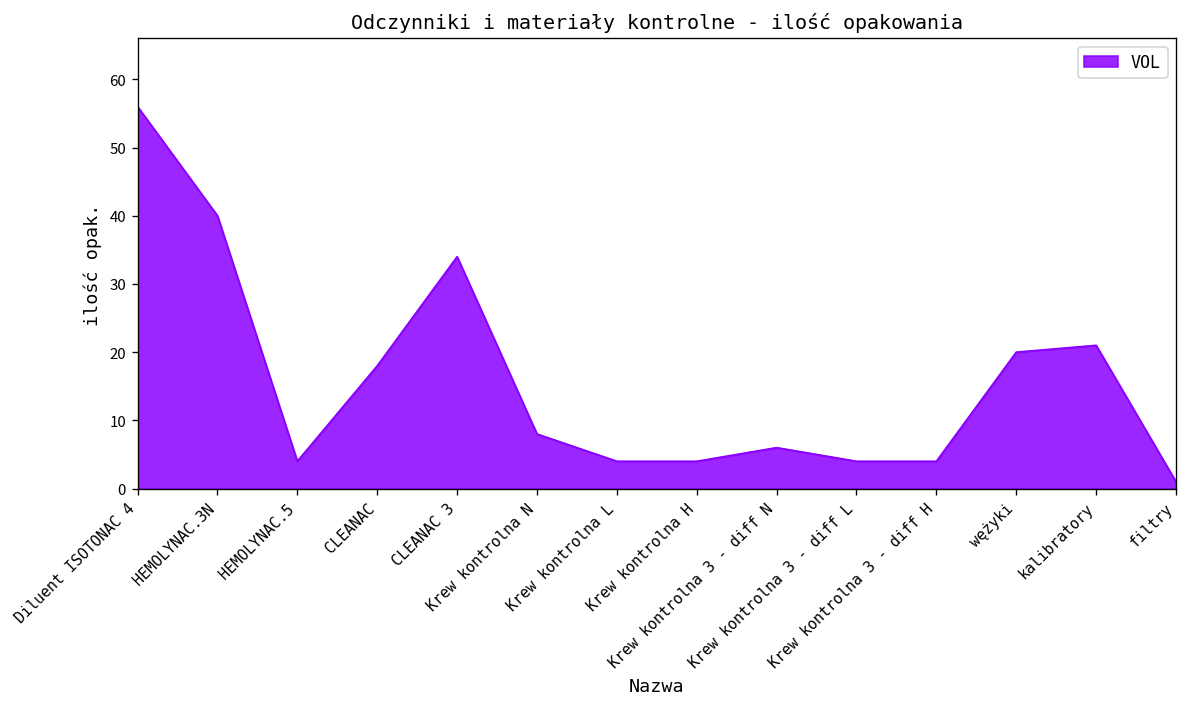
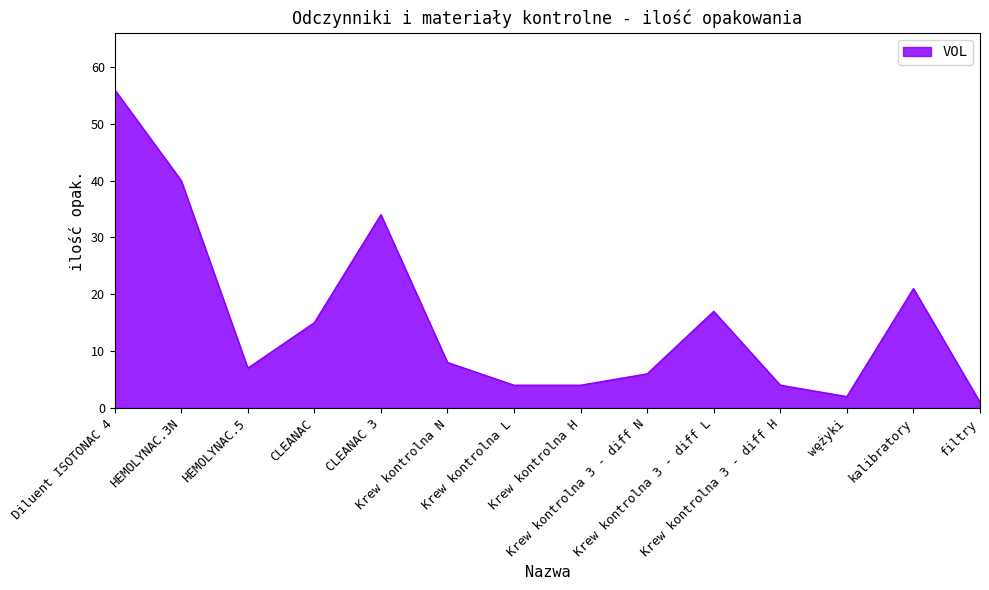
  {
    "Diluent ISOTONAC 4": 56,
    "HEMOLYNAC.3N": 40,
-   "HEMOLYNAC.5": 4,
-   "CLEANAC": 18,
+   "HEMOLYNAC.5": 7,
+   "CLEANAC": 15,
    "CLEANAC 3": 34,
    "Krew kontrolna N": 8,
    "Krew kontrolna L": 4,
    "Krew kontrolna H": 4,
    "Krew kontrolna 3 - diff N": 6,
-   "Krew kontrolna 3 - diff L": 4,
+   "Krew kontrolna 3 - diff L": 17,
    "Krew kontrolna 3 - diff H": 4,
-   "wężyki": 20,
+   "wężyki": 2,
    "kalibratory": 21,
    "filtry": 1
  }
